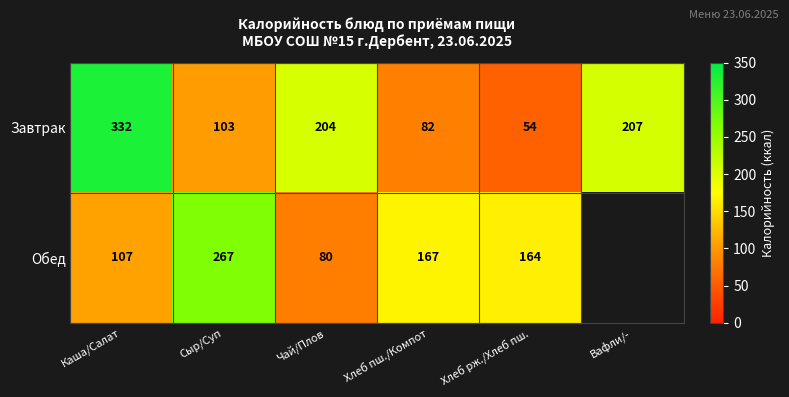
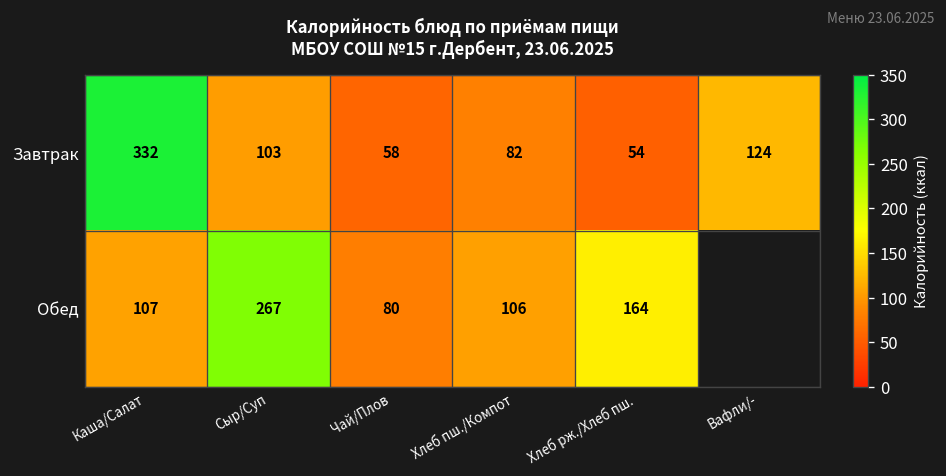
  {
    "Завтрак": {
      "Каша/Салат": 332,
      "Сыр/Суп": 103,
-     "Чай/Плов": 204,
+     "Чай/Плов": 58,
      "Хлеб пш./Компот": 82,
      "Хлеб рж./Хлеб пш.": 54,
-     "Вафли/-": 207
+     "Вафли/-": 124
    },
    "Обед": {
      "Каша/Салат": 107,
      "Сыр/Суп": 267,
      "Чай/Плов": 80,
-     "Хлеб пш./Компот": 167,
+     "Хлеб пш./Компот": 106,
      "Хлеб рж./Хлеб пш.": 164
    }
  }
